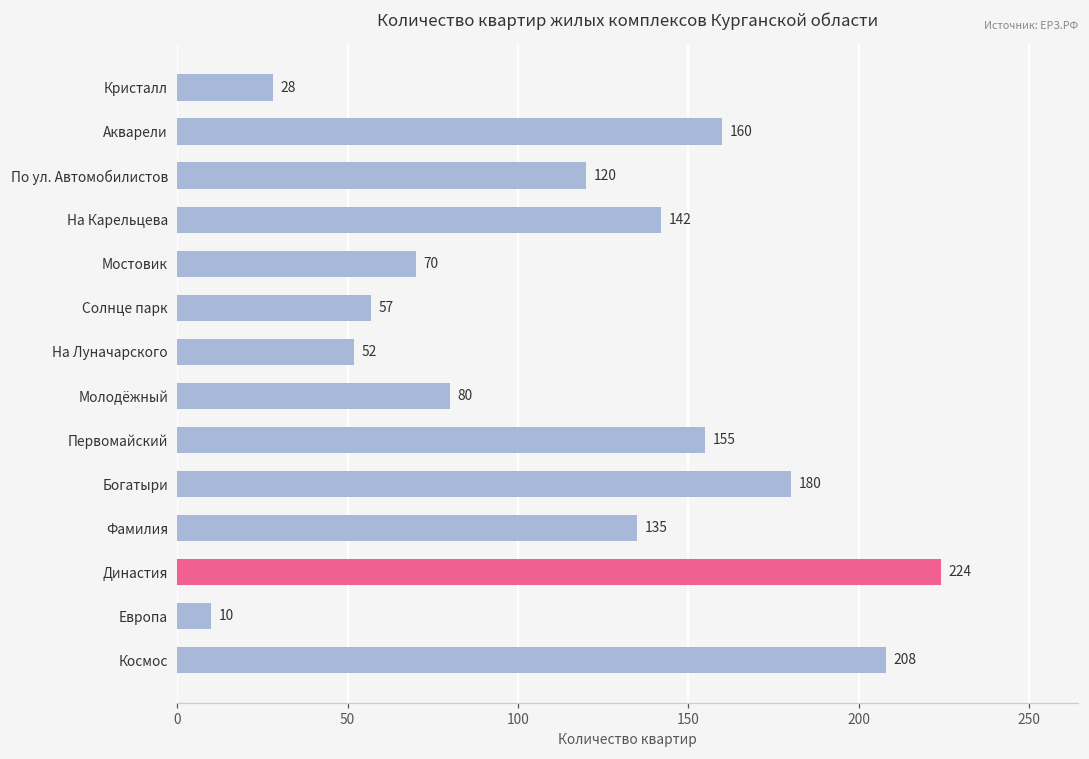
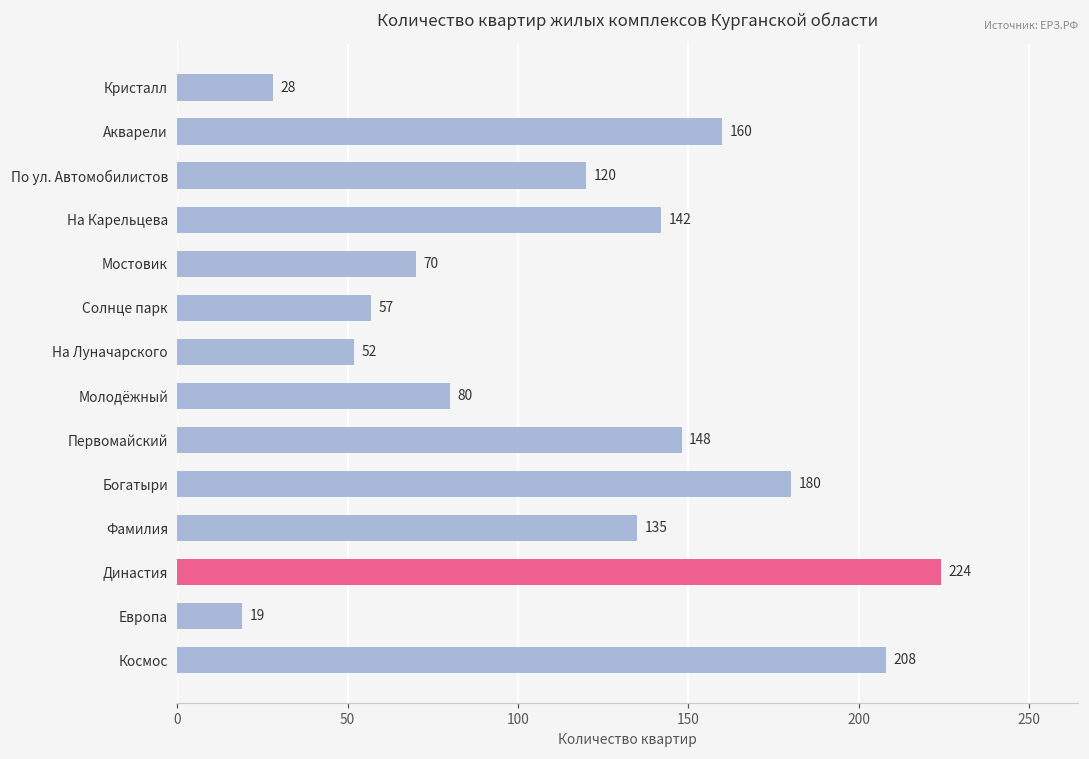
  {
    "Кристалл": 28,
    "Акварели": 160,
    "По ул. Автомобилистов": 120,
    "На Карельцева": 142,
    "Мостовик": 70,
    "Солнце парк": 57,
    "На Луначарского": 52,
    "Молодёжный": 80,
-   "Первомайский": 155,
+   "Первомайский": 148,
    "Богатыри": 180,
    "Фамилия": 135,
    "Династия": 224,
-   "Европа": 10,
+   "Европа": 19,
    "Космос": 208
  }
